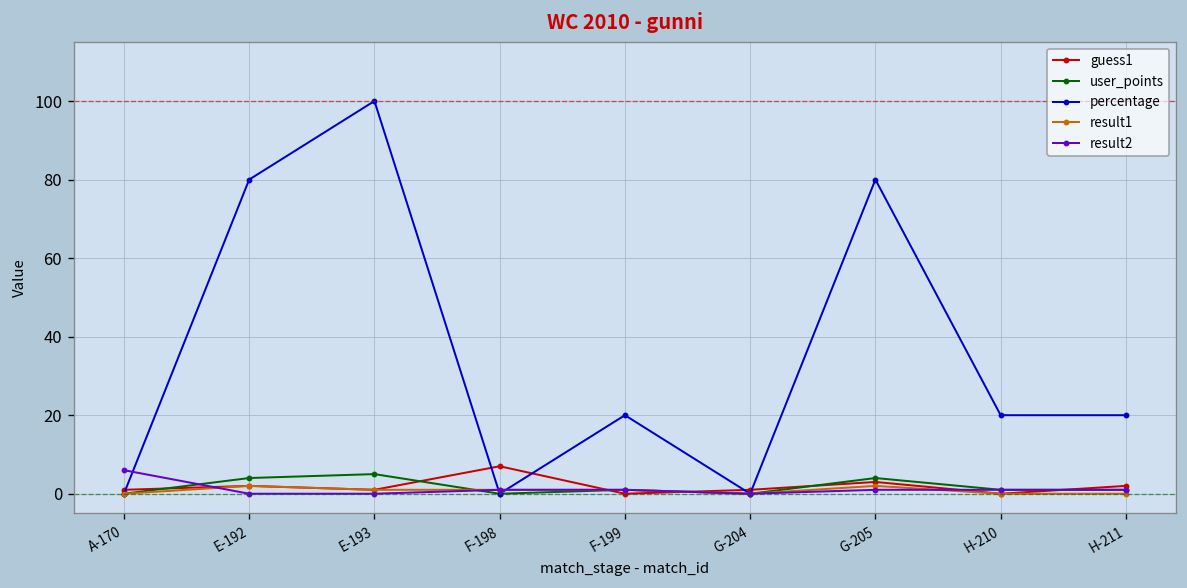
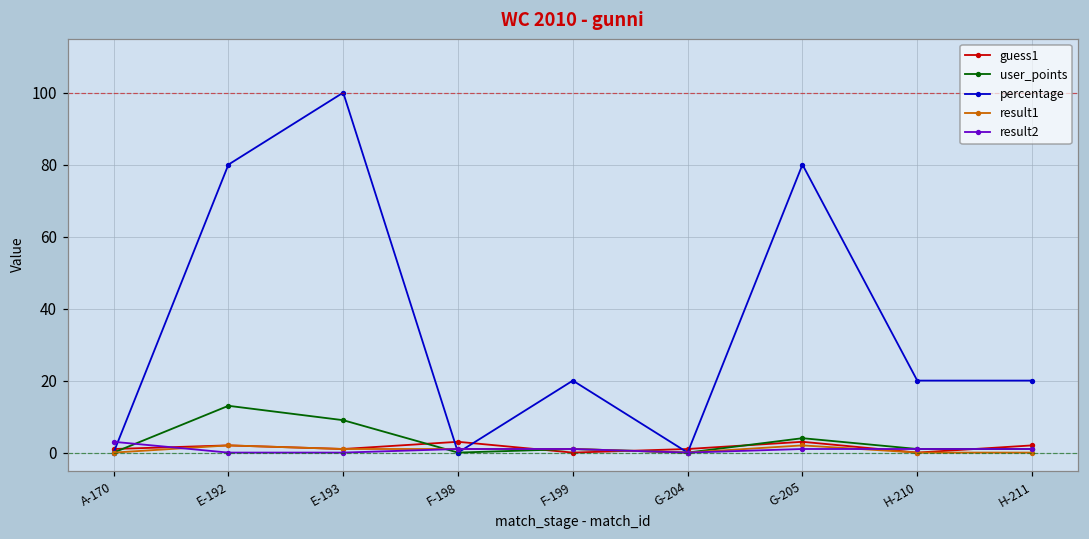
  {
    "guess1": {
      "A-170": 1,
-     "F-198": 7,
+     "F-198": 3,
      "F-199": 0,
      "G-204": 1,
      "G-205": 3,
      "H-211": 2
    },
    "user_points": {
-     "E-192": 4,
-     "E-193": 5,
+     "E-192": 13,
+     "E-193": 9,
      "G-205": 4
    },
    "percentage": {
      "E-192": 80,
      "E-193": 100,
      "F-199": 20,
      "G-205": 80,
      "H-210": 20,
      "H-211": 20
    },
    "result1": {
      "G-205": 2,
      "H-211": 0
    },
    "result2": {
-     "A-170": 6,
+     "A-170": 3,
      "E-192": 0,
      "E-193": 0,
      "G-205": 1
    }
  }
